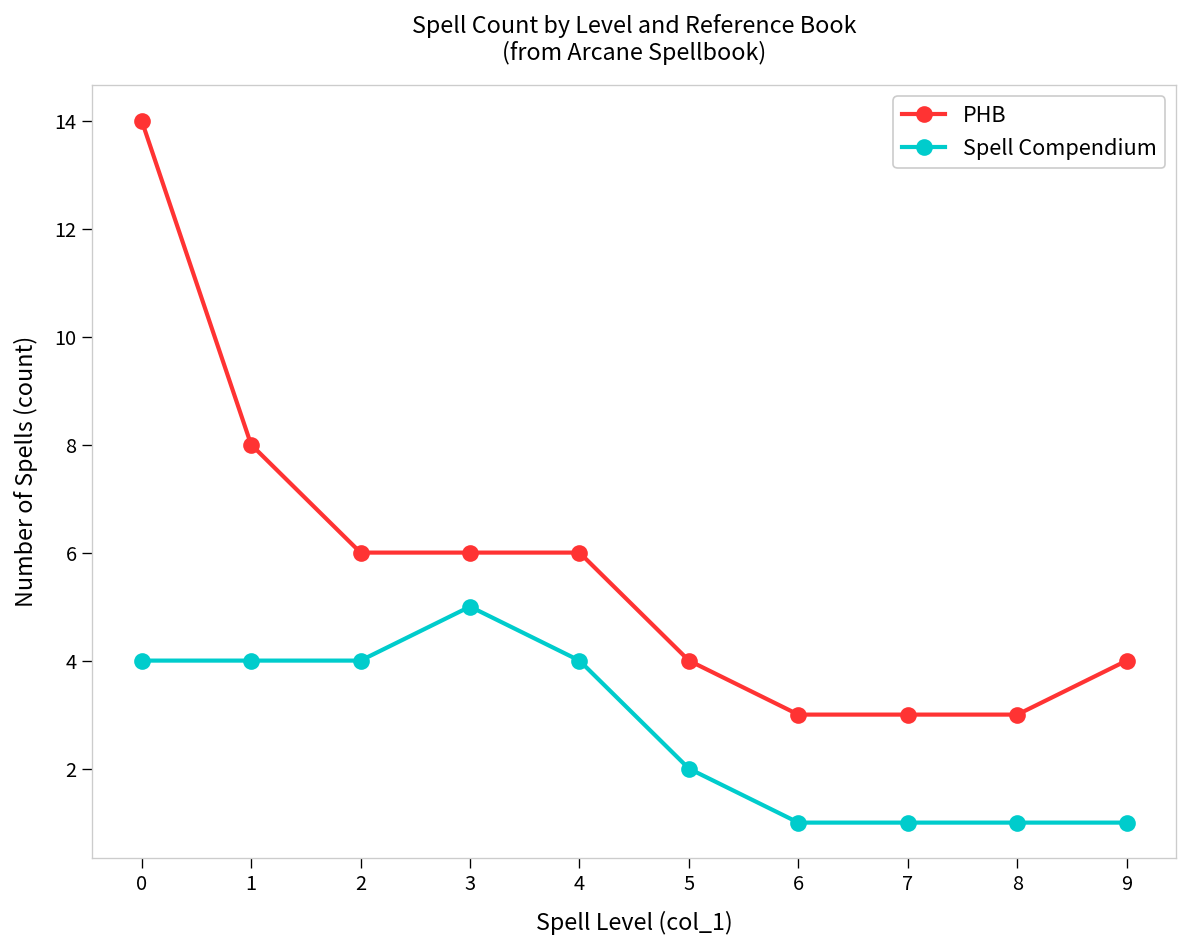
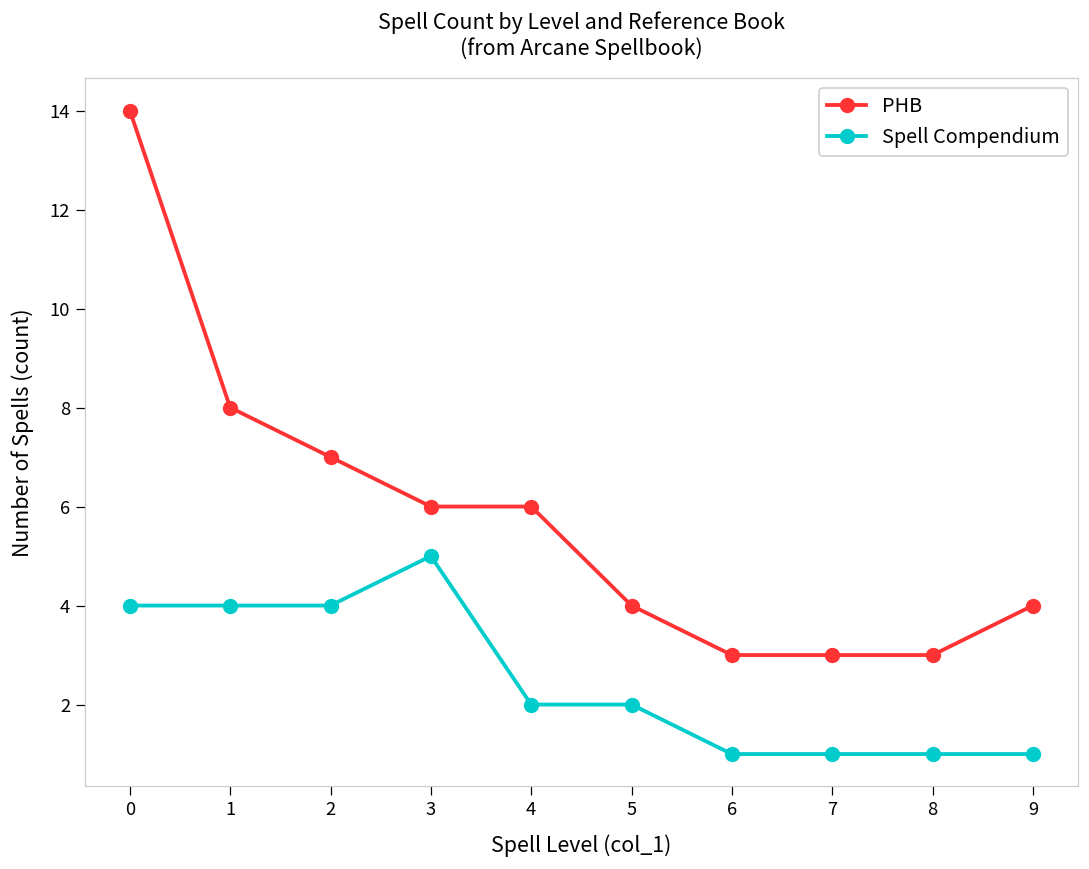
  {
    "PHB": {
      "0": 14,
      "1": 8,
-     "2": 6,
+     "2": 7,
      "3": 6,
      "4": 6,
      "5": 4,
      "6": 3,
      "7": 3,
      "8": 3,
      "9": 4
    },
    "Spell Compendium": {
      "0": 4,
      "1": 4,
      "2": 4,
      "3": 5,
-     "4": 4,
+     "4": 2,
      "5": 2,
      "6": 1,
      "7": 1,
      "8": 1,
      "9": 1
    }
  }
